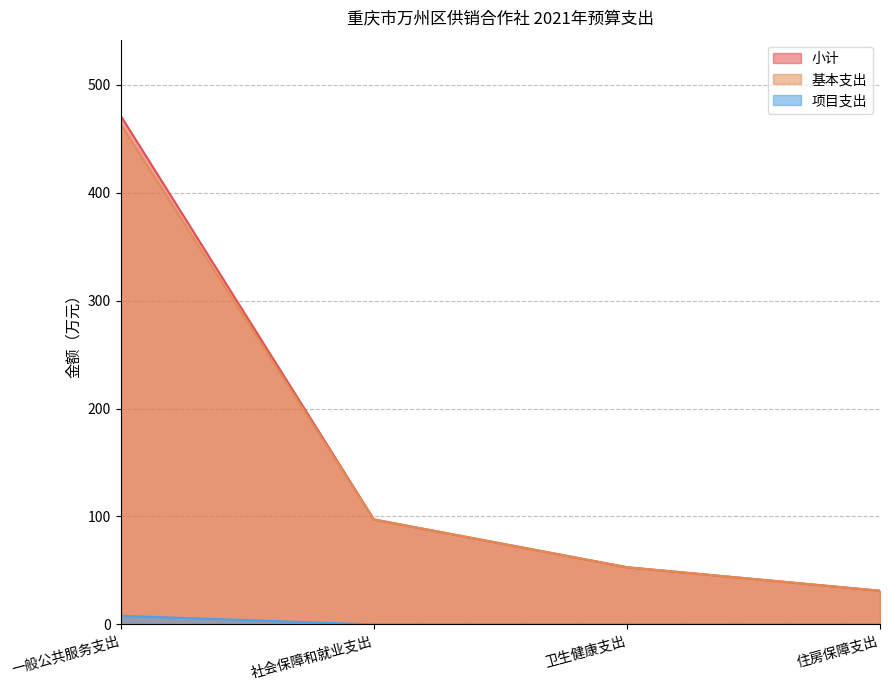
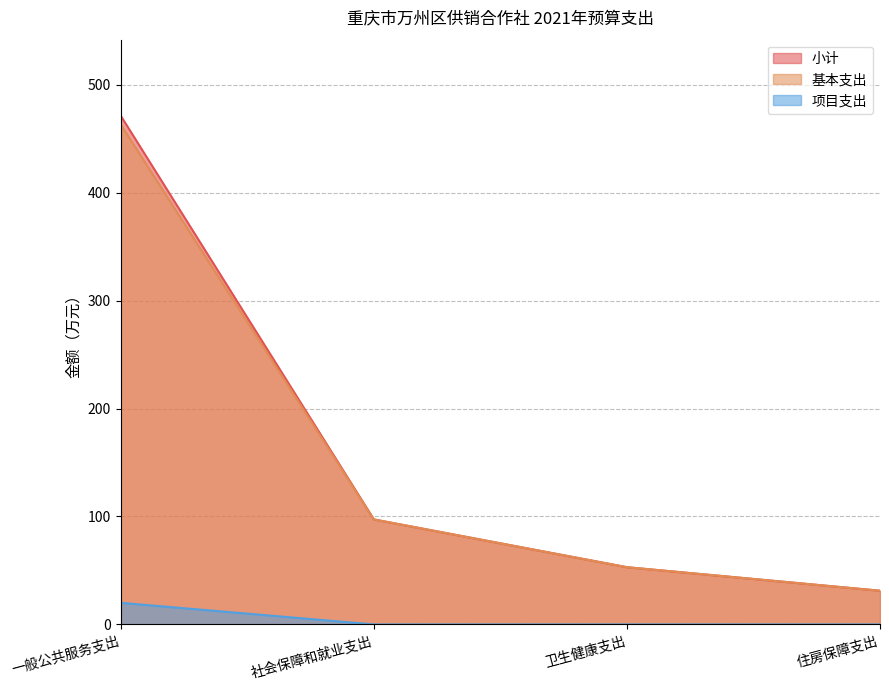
  {
    "项目支出": {
-     "一般公共服务支出": 8,
+     "一般公共服务支出": 20,
      "社会保障和就业支出": 0,
      "卫生健康支出": 0,
      "住房保障支出": 0
    }
  }
